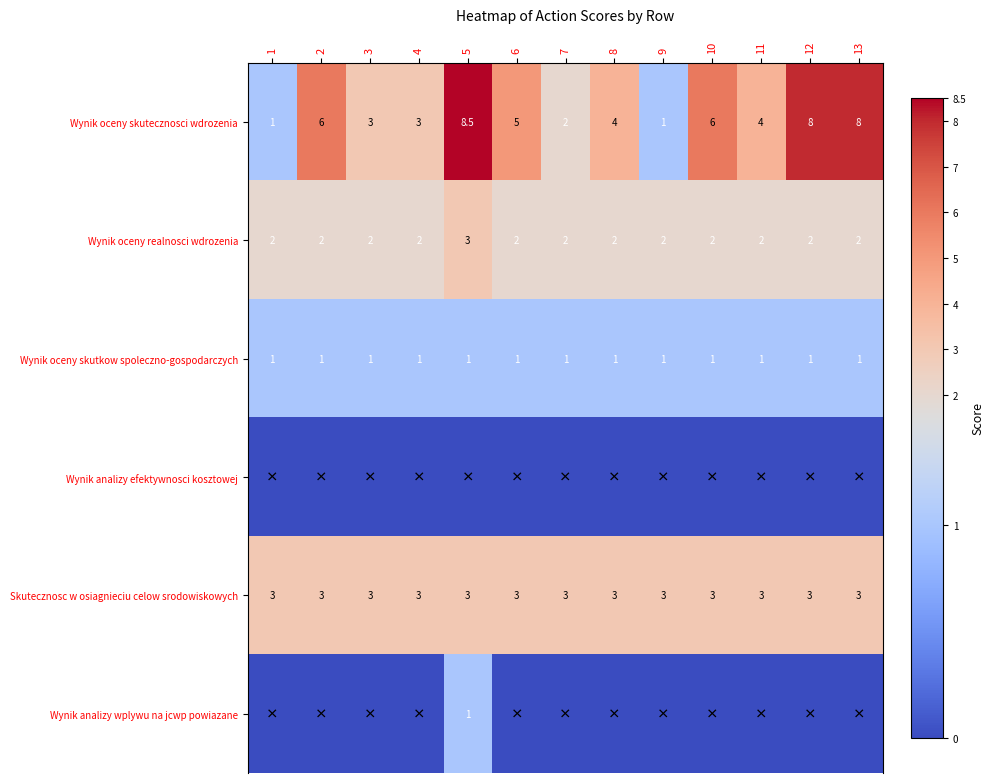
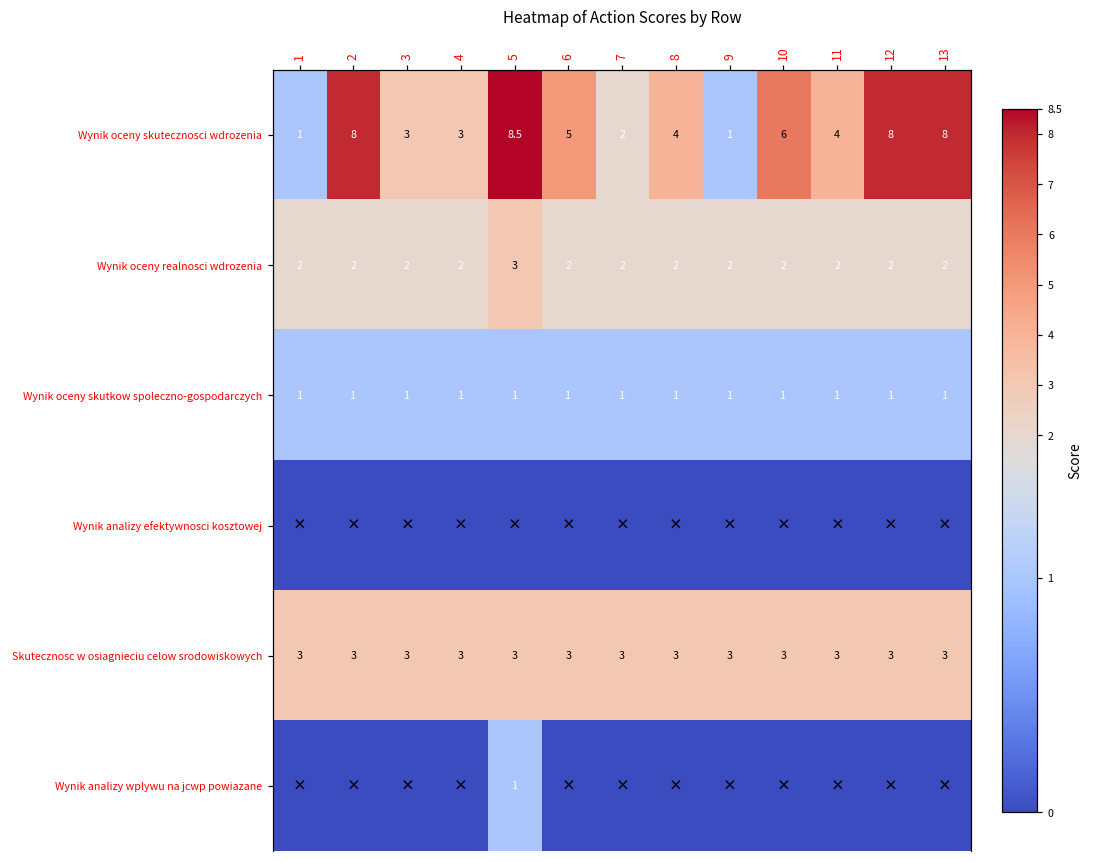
  {
    "Wynik oceny skutecznosci wdrozenia": {
      "1": 1,
-     "2": 6,
+     "2": 8,
      "3": 3,
      "4": 3,
      "5": 8.5,
      "6": 5,
      "7": 2,
      "8": 4,
      "9": 1,
      "10": 6,
      "11": 4,
      "12": 8,
      "13": 8
    },
    "Wynik oceny realnosci wdrozenia": {
      "1": 2,
      "2": 2,
      "3": 2,
      "4": 2,
      "5": 3,
      "6": 2,
      "7": 2,
      "8": 2,
      "9": 2,
      "10": 2,
      "11": 2,
      "12": 2,
      "13": 2
    },
    "Wynik oceny skutkow spoleczno-gospodarczych": {
      "1": 1,
      "2": 1,
      "3": 1,
      "4": 1,
      "5": 1,
      "6": 1,
      "7": 1,
      "8": 1,
      "9": 1,
      "10": 1,
      "11": 1,
      "12": 1,
      "13": 1
    },
    "Skutecznosc w osiagnieciu celow srodowiskowych": {
      "1": 3,
      "2": 3,
      "3": 3,
      "4": 3,
      "5": 3,
      "6": 3,
      "7": 3,
      "8": 3,
      "9": 3,
      "10": 3,
      "11": 3,
      "12": 3,
      "13": 3
    },
    "Wynik analizy wplywu na jcwp powiazane": {
      "5": 1
    }
  }
